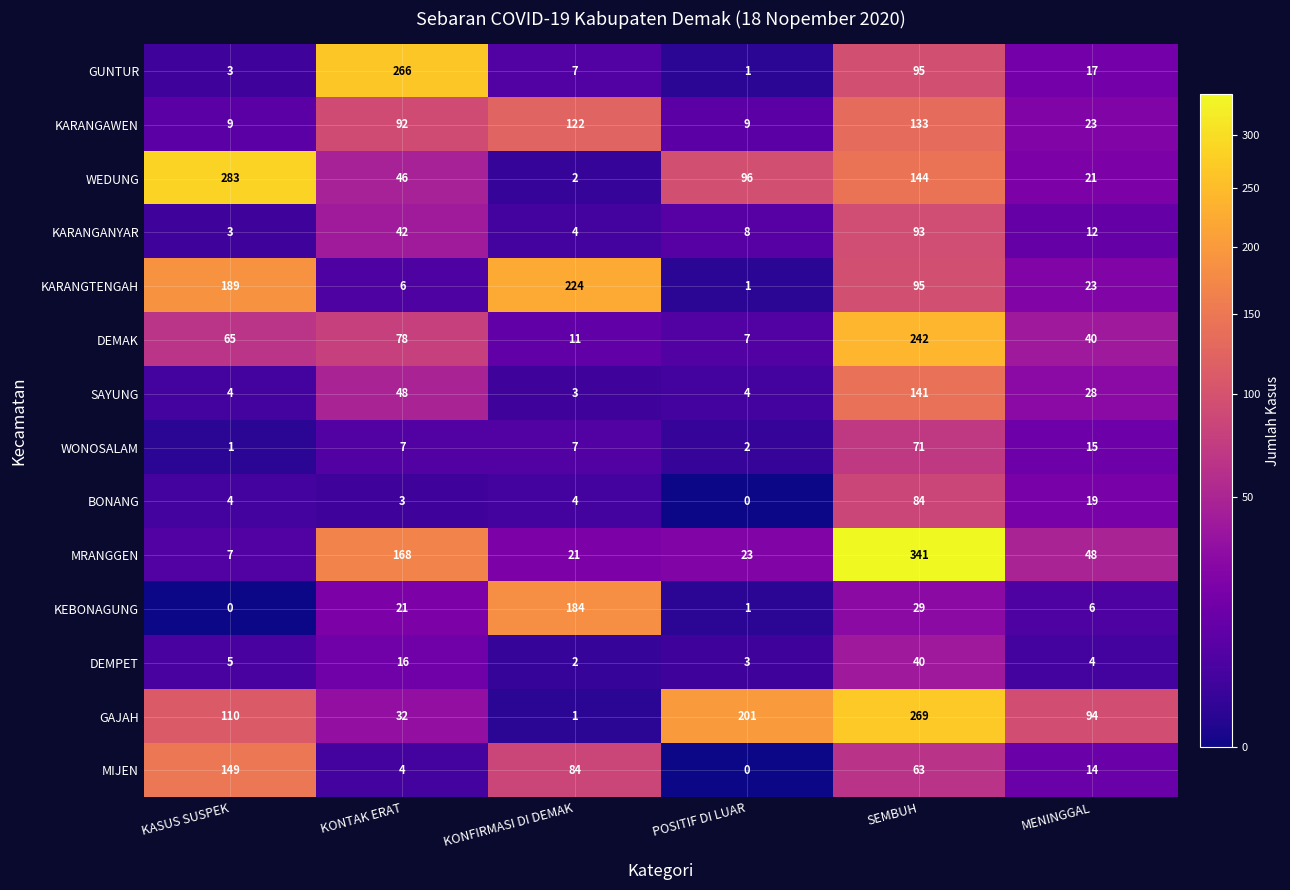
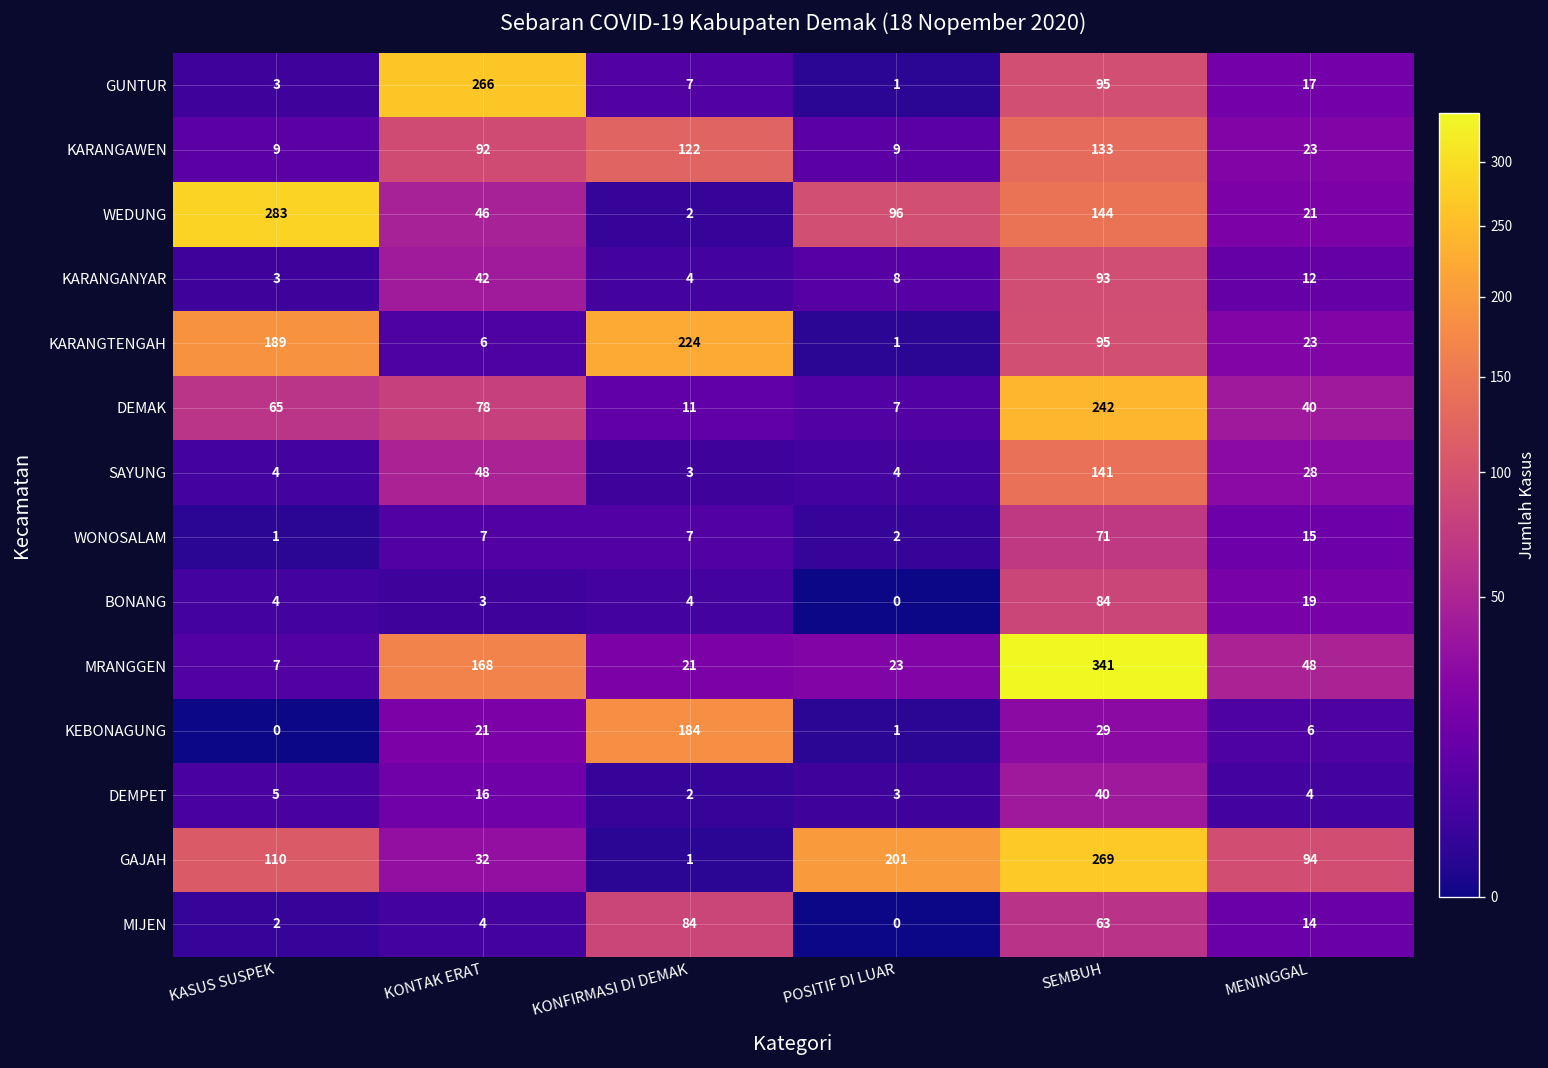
  {
    "GUNTUR": {
      "KASUS SUSPEK": 3,
      "KONTAK ERAT": 266,
      "KONFIRMASI DI DEMAK": 7,
      "POSITIF DI LUAR": 1,
      "SEMBUH": 95,
      "MENINGGAL": 17
    },
    "KARANGAWEN": {
      "KASUS SUSPEK": 9,
      "KONTAK ERAT": 92,
      "KONFIRMASI DI DEMAK": 122,
      "POSITIF DI LUAR": 9,
      "SEMBUH": 133,
      "MENINGGAL": 23
    },
    "WEDUNG": {
      "KASUS SUSPEK": 283,
      "KONTAK ERAT": 46,
      "KONFIRMASI DI DEMAK": 2,
      "POSITIF DI LUAR": 96,
      "SEMBUH": 144,
      "MENINGGAL": 21
    },
    "KARANGANYAR": {
      "KASUS SUSPEK": 3,
      "KONTAK ERAT": 42,
      "KONFIRMASI DI DEMAK": 4,
      "POSITIF DI LUAR": 8,
      "SEMBUH": 93,
      "MENINGGAL": 12
    },
    "KARANGTENGAH": {
      "KASUS SUSPEK": 189,
      "KONTAK ERAT": 6,
      "KONFIRMASI DI DEMAK": 224,
      "POSITIF DI LUAR": 1,
      "SEMBUH": 95,
      "MENINGGAL": 23
    },
    "DEMAK": {
      "KASUS SUSPEK": 65,
      "KONTAK ERAT": 78,
      "KONFIRMASI DI DEMAK": 11,
      "POSITIF DI LUAR": 7,
      "SEMBUH": 242,
      "MENINGGAL": 40
    },
    "SAYUNG": {
      "KASUS SUSPEK": 4,
      "KONTAK ERAT": 48,
      "KONFIRMASI DI DEMAK": 3,
      "POSITIF DI LUAR": 4,
      "SEMBUH": 141,
      "MENINGGAL": 28
    },
    "WONOSALAM": {
      "KASUS SUSPEK": 1,
      "KONTAK ERAT": 7,
      "KONFIRMASI DI DEMAK": 7,
      "POSITIF DI LUAR": 2,
      "SEMBUH": 71,
      "MENINGGAL": 15
    },
    "BONANG": {
      "KASUS SUSPEK": 4,
      "KONTAK ERAT": 3,
      "KONFIRMASI DI DEMAK": 4,
      "POSITIF DI LUAR": 0,
      "SEMBUH": 84,
      "MENINGGAL": 19
    },
    "MRANGGEN": {
      "KASUS SUSPEK": 7,
      "KONTAK ERAT": 168,
      "KONFIRMASI DI DEMAK": 21,
      "POSITIF DI LUAR": 23,
      "SEMBUH": 341,
      "MENINGGAL": 48
    },
    "KEBONAGUNG": {
      "KASUS SUSPEK": 0,
      "KONTAK ERAT": 21,
      "KONFIRMASI DI DEMAK": 184,
      "POSITIF DI LUAR": 1,
      "SEMBUH": 29,
      "MENINGGAL": 6
    },
    "DEMPET": {
      "KASUS SUSPEK": 5,
      "KONTAK ERAT": 16,
      "KONFIRMASI DI DEMAK": 2,
      "POSITIF DI LUAR": 3,
      "SEMBUH": 40,
      "MENINGGAL": 4
    },
    "GAJAH": {
      "KASUS SUSPEK": 110,
      "KONTAK ERAT": 32,
      "KONFIRMASI DI DEMAK": 1,
      "POSITIF DI LUAR": 201,
      "SEMBUH": 269,
      "MENINGGAL": 94
    },
    "MIJEN": {
-     "KASUS SUSPEK": 149,
+     "KASUS SUSPEK": 2,
      "KONTAK ERAT": 4,
      "KONFIRMASI DI DEMAK": 84,
      "POSITIF DI LUAR": 0,
      "SEMBUH": 63,
      "MENINGGAL": 14
    }
  }
